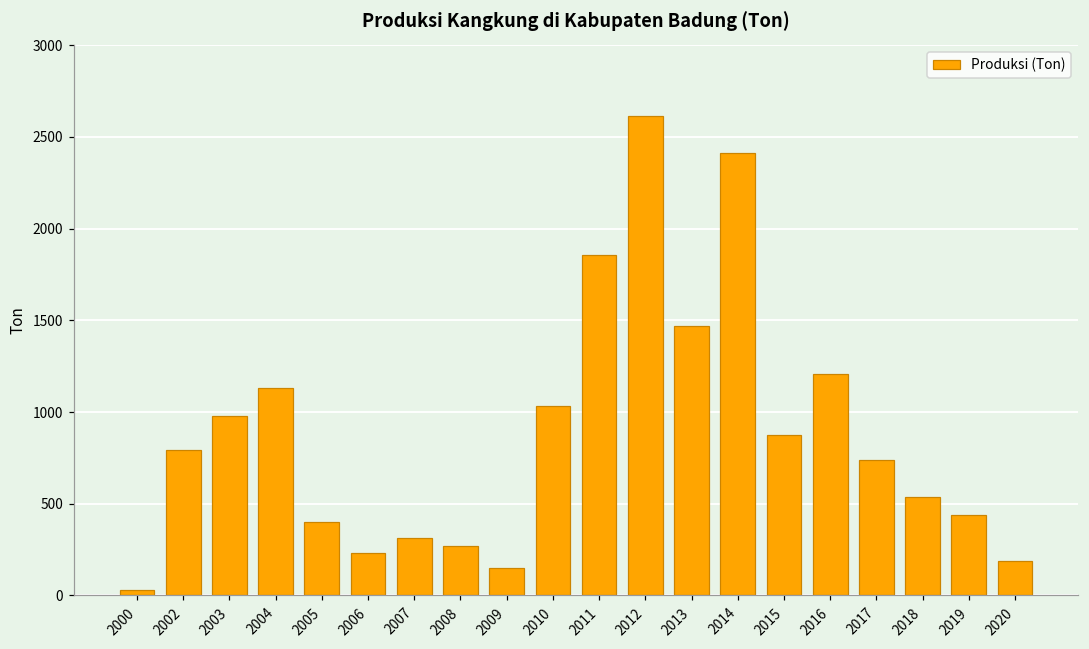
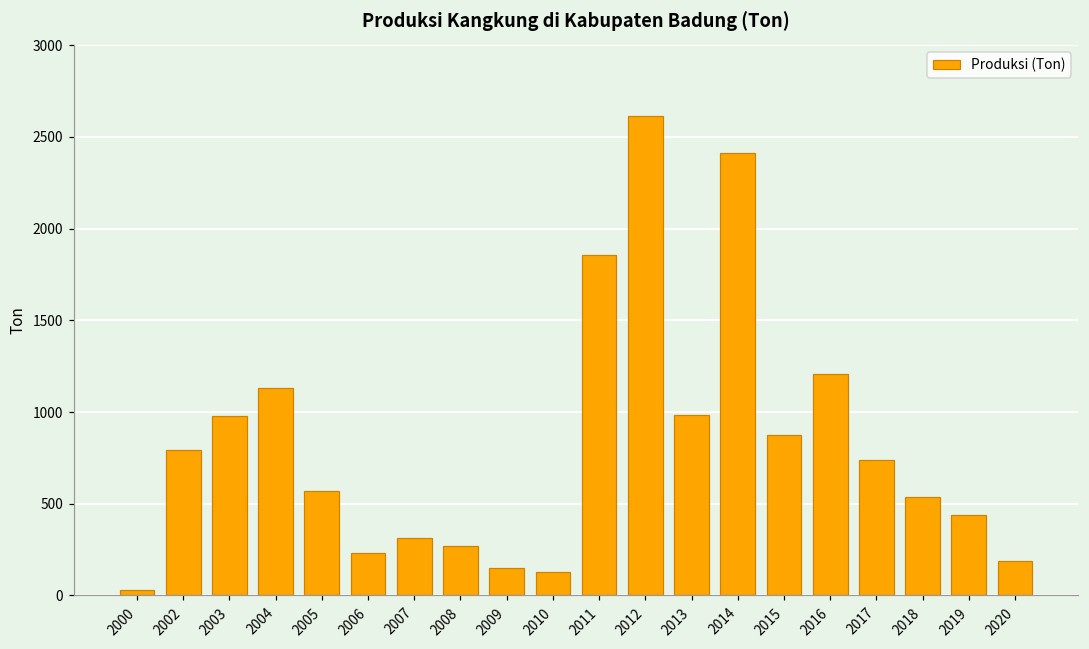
  {
    "2000": 30,
    "2002": 790,
    "2003": 980,
    "2004": 1130,
-   "2005": 400,
+   "2005": 570,
    "2006": 230,
    "2007": 310,
    "2008": 270,
    "2009": 150,
-   "2010": 1030,
+   "2010": 130,
    "2011": 1860,
    "2012": 2620,
-   "2013": 1470,
+   "2013": 980,
    "2014": 2410,
    "2015": 870,
    "2016": 1210,
    "2017": 740,
    "2018": 540,
    "2019": 440,
    "2020": 190
  }
